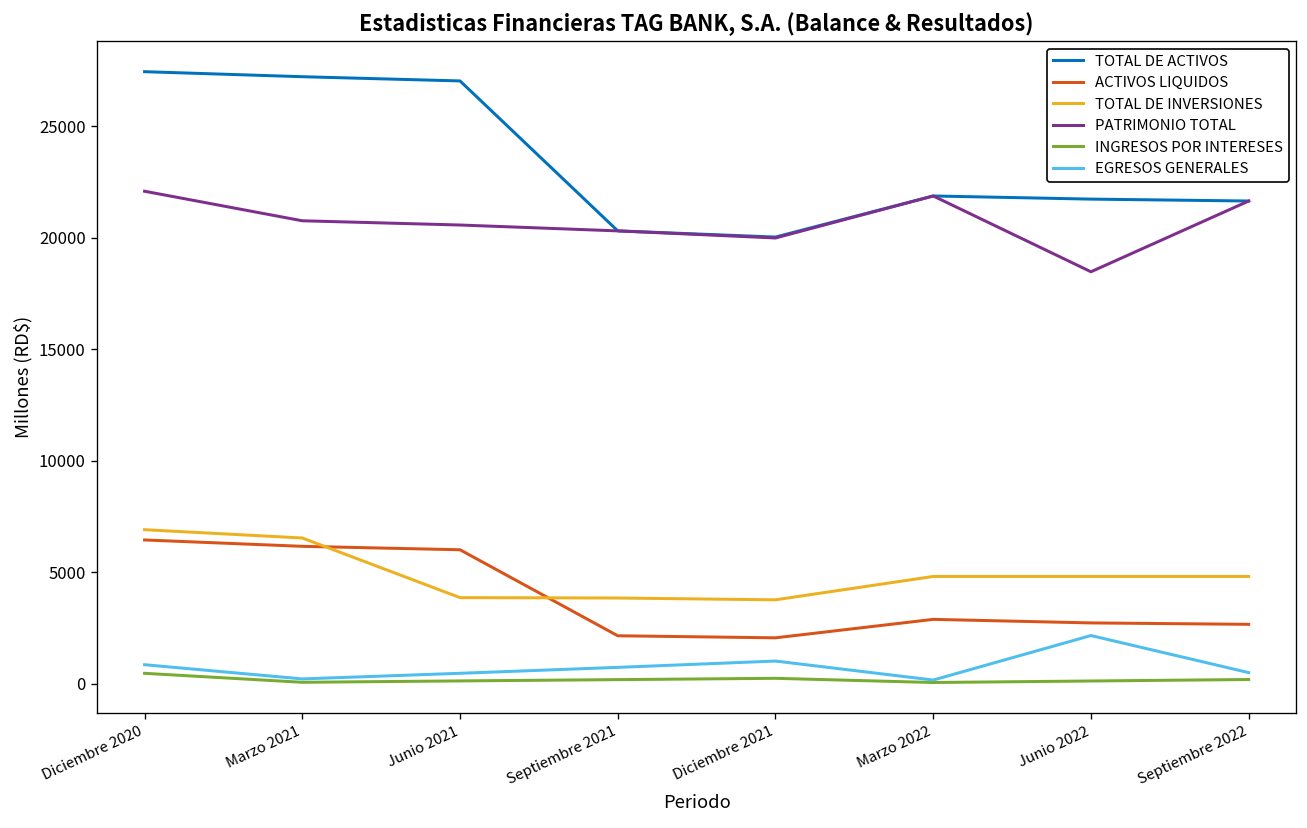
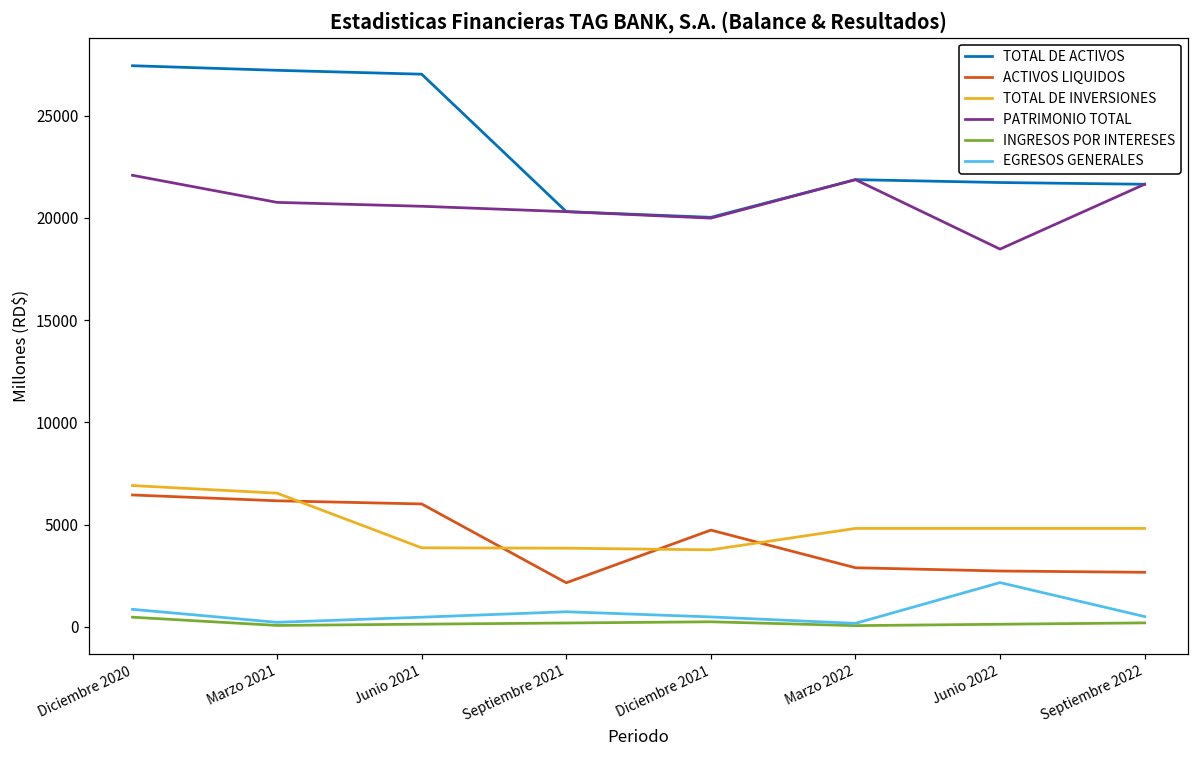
  {
    "TOTAL DE ACTIVOS": {
      "Diciembre 2020": 27500,
      "Marzo 2021": 27200,
      "Junio 2021": 27000,
      "Junio 2022": 21700
    },
    "ACTIVOS LIQUIDOS": {
      "Diciembre 2020": 6400,
      "Marzo 2021": 6200,
      "Junio 2021": 6000,
      "Septiembre 2021": 2100,
-     "Diciembre 2021": 2100,
+     "Diciembre 2021": 4700,
      "Marzo 2022": 2900,
      "Junio 2022": 2700,
      "Septiembre 2022": 2700
    },
    "TOTAL DE INVERSIONES": {
      "Diciembre 2020": 6900,
      "Marzo 2021": 6500,
      "Junio 2021": 3900,
      "Septiembre 2021": 3800,
      "Diciembre 2021": 3800,
      "Marzo 2022": 4800,
      "Junio 2022": 4800,
      "Septiembre 2022": 4800
    },
    "PATRIMONIO TOTAL": {
      "Diciembre 2020": 22100,
      "Marzo 2021": 20800,
      "Junio 2021": 20600,
      "Junio 2022": 18500
    },
    "INGRESOS POR INTERESES": {
      "Diciembre 2020": 500,
      "Marzo 2021": 100,
      "Junio 2021": 100,
      "Septiembre 2021": 200,
      "Diciembre 2021": 200,
      "Junio 2022": 100,
      "Septiembre 2022": 200
    },
    "EGRESOS GENERALES": {
      "Diciembre 2020": 900,
      "Marzo 2021": 200,
      "Junio 2021": 500,
      "Septiembre 2021": 700,
-     "Diciembre 2021": 1000,
+     "Diciembre 2021": 500,
      "Junio 2022": 2200,
      "Septiembre 2022": 500
    }
  }
